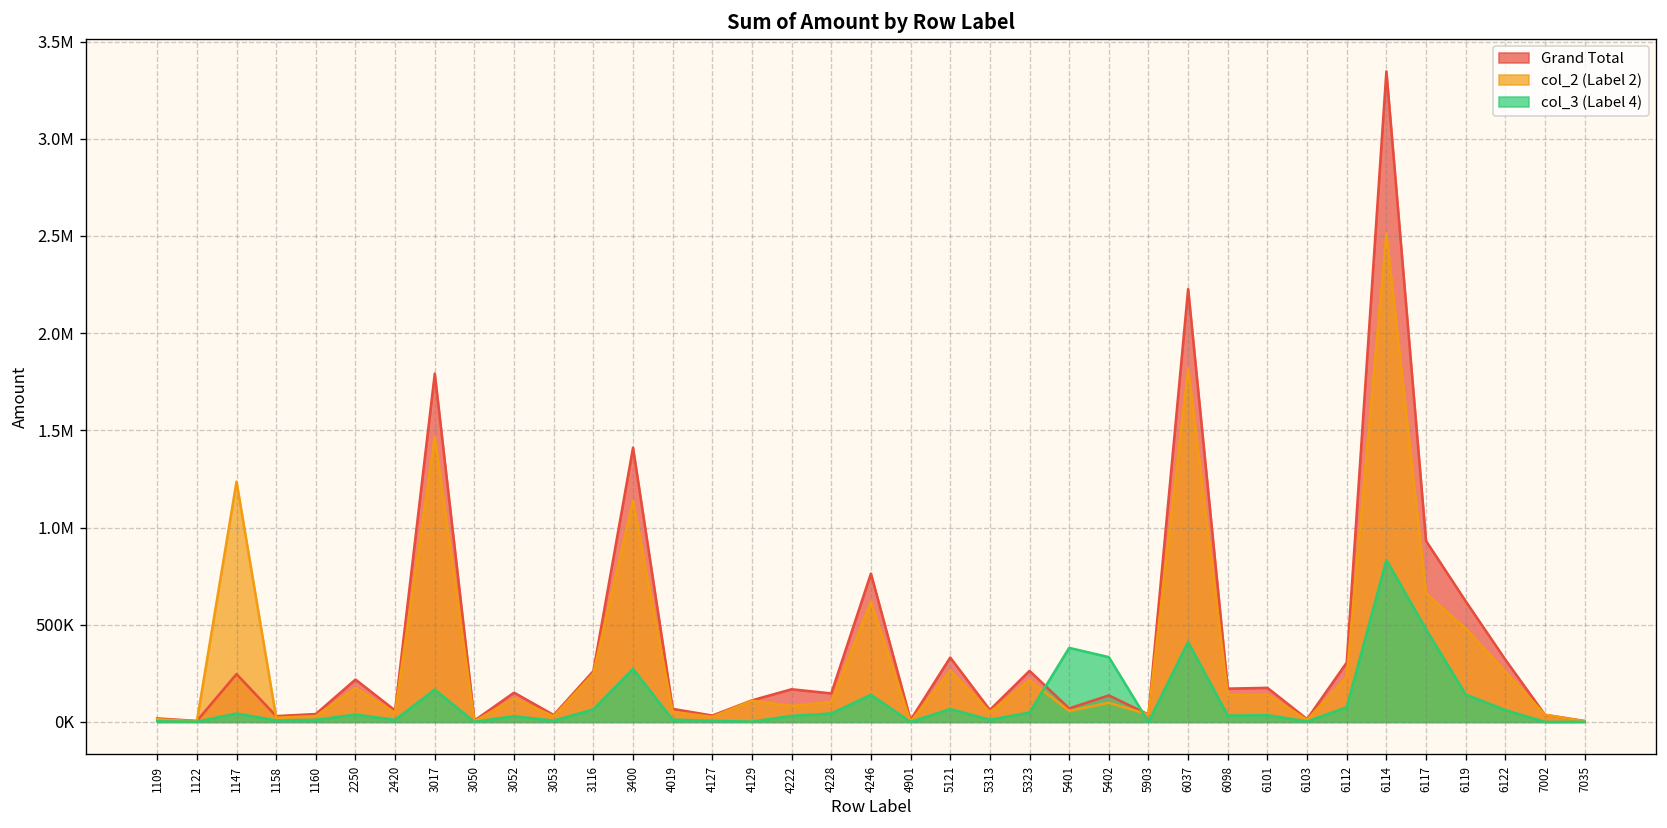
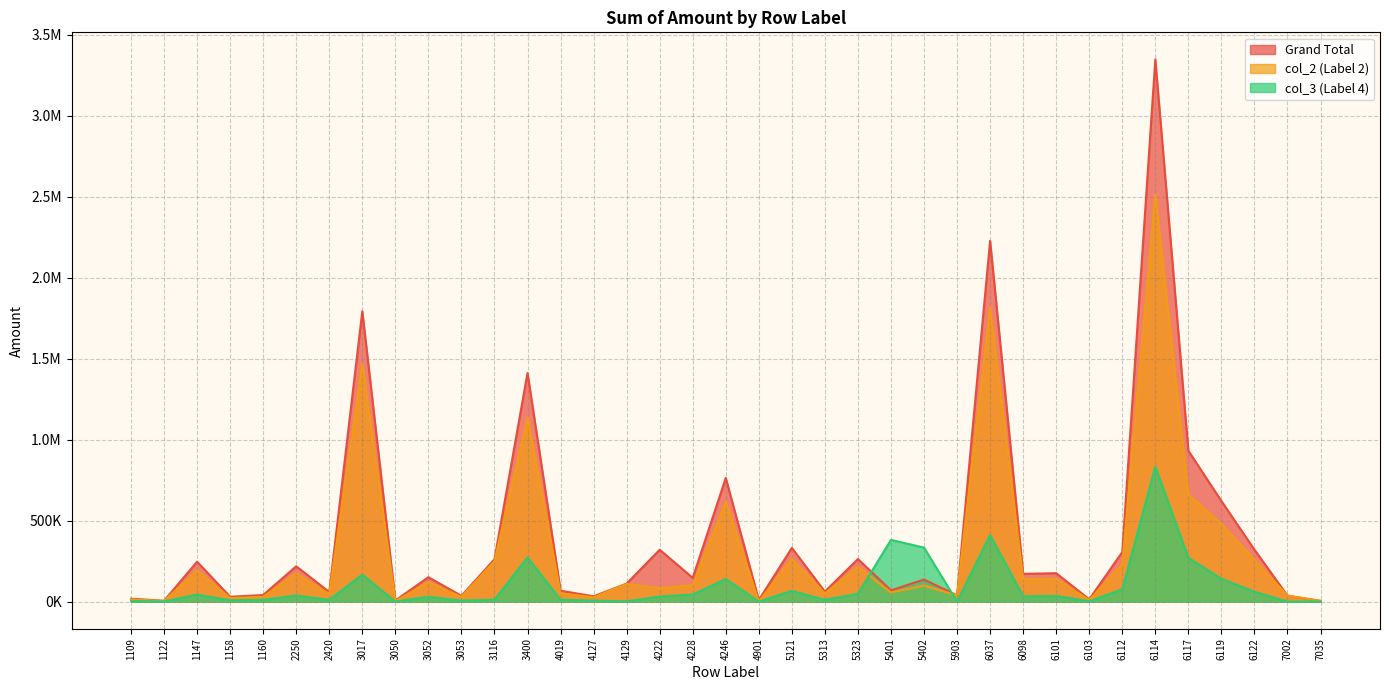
  {
    "Grand Total": {
      "1147": 250000,
      "2250": 220000,
      "3017": 1790000,
      "3052": 150000,
      "3400": 1410000,
-     "4222": 170000,
+     "4222": 320000,
      "4228": 150000,
      "4246": 760000,
      "5121": 330000,
      "5323": 260000,
      "5402": 140000,
      "6037": 2230000,
      "6098": 170000,
      "6101": 180000,
      "6112": 310000,
      "6114": 3350000,
      "6117": 930000,
      "6119": 620000,
      "6122": 320000
    },
    "col_2 (Label 2)": {
-     "1147": 1240000,
+     "1147": 190000,
      "2250": 170000,
      "3017": 1470000,
      "3052": 120000,
      "3400": 1140000,
      "4222": 80000,
      "4228": 100000,
      "4246": 620000,
      "5121": 260000,
      "5323": 210000,
      "5402": 100000,
      "6037": 1820000,
      "6098": 140000,
      "6101": 140000,
      "6112": 230000,
      "6114": 2510000,
      "6117": 660000,
      "6119": 480000,
      "6122": 260000
    },
    "col_3 (Label 4)": {
      "1147": 40000,
      "1160": 10000,
      "2250": 40000,
      "2420": 10000,
      "3017": 170000,
      "3052": 30000,
      "3053": 10000,
-     "3116": 60000,
+     "3116": 10000,
      "3400": 270000,
      "4019": 10000,
      "4127": 10000,
      "4129": 0,
      "4222": 30000,
      "4228": 40000,
      "4246": 140000,
      "5121": 70000,
      "5313": 10000,
      "5323": 50000,
      "5401": 380000,
      "5402": 330000,
      "5903": 0,
      "6037": 410000,
      "6098": 30000,
      "6101": 40000,
      "6112": 80000,
      "6114": 830000,
-     "6117": 480000,
+     "6117": 270000,
      "6119": 140000,
      "6122": 60000,
      "7002": 0
    }
  }
